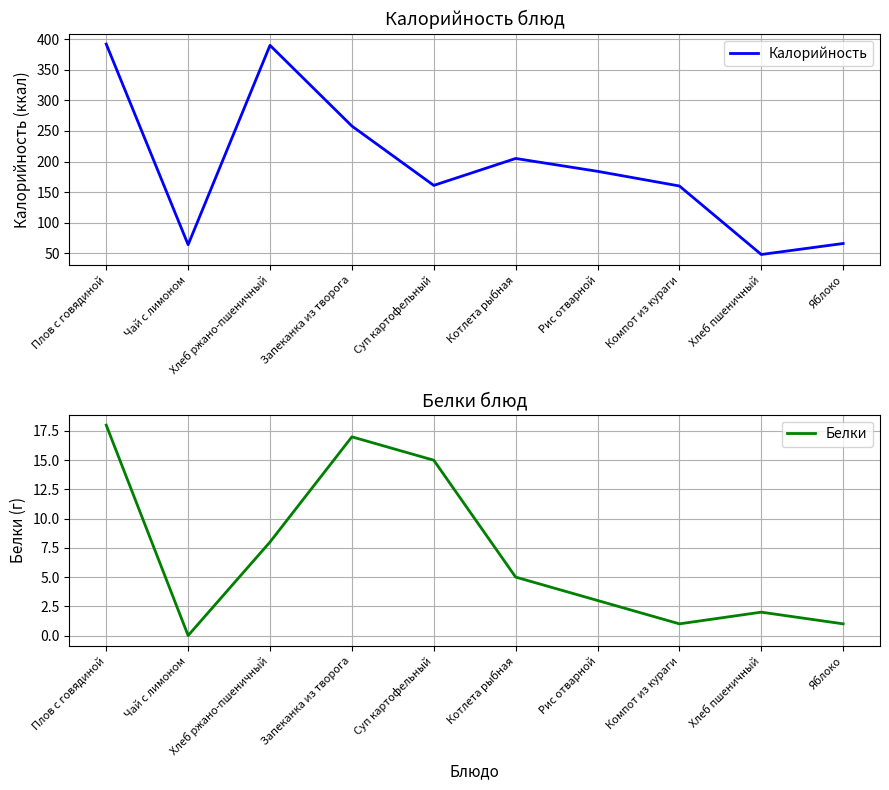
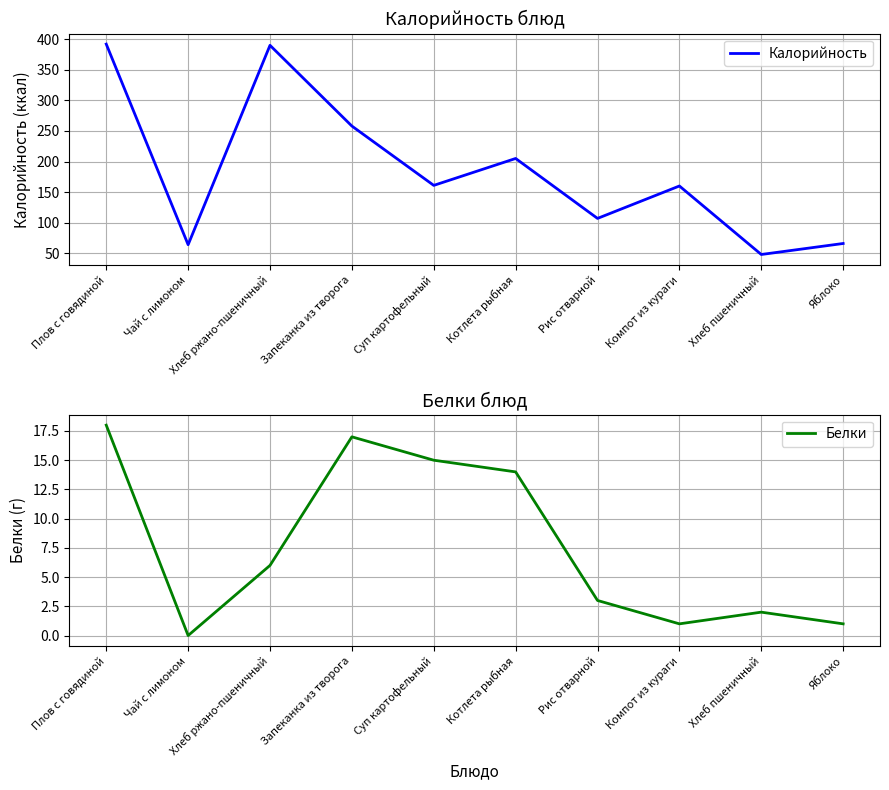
  {
    "Калорийность блюд": {
      "Плов с говядиной": 390,
      "Чай с лимоном": 60,
      "Хлеб ржано-пшеничный": 390,
      "Запеканка из творога": 260,
      "Суп картофельный": 160,
      "Котлета рыбная": 210,
-     "Рис отварной": 180,
+     "Рис отварной": 110,
      "Компот из кураги": 160,
      "Хлеб пшеничный": 50,
      "Яблоко": 70
    },
    "Белки блюд": {
      "Плов с говядиной": 18,
      "Чай с лимоном": 0,
-     "Хлеб ржано-пшеничный": 8,
+     "Хлеб ржано-пшеничный": 6,
      "Запеканка из творога": 17,
      "Суп картофельный": 15,
-     "Котлета рыбная": 5,
+     "Котлета рыбная": 14,
      "Рис отварной": 3,
      "Компот из кураги": 1,
      "Хлеб пшеничный": 2,
      "Яблоко": 1
    }
  }
